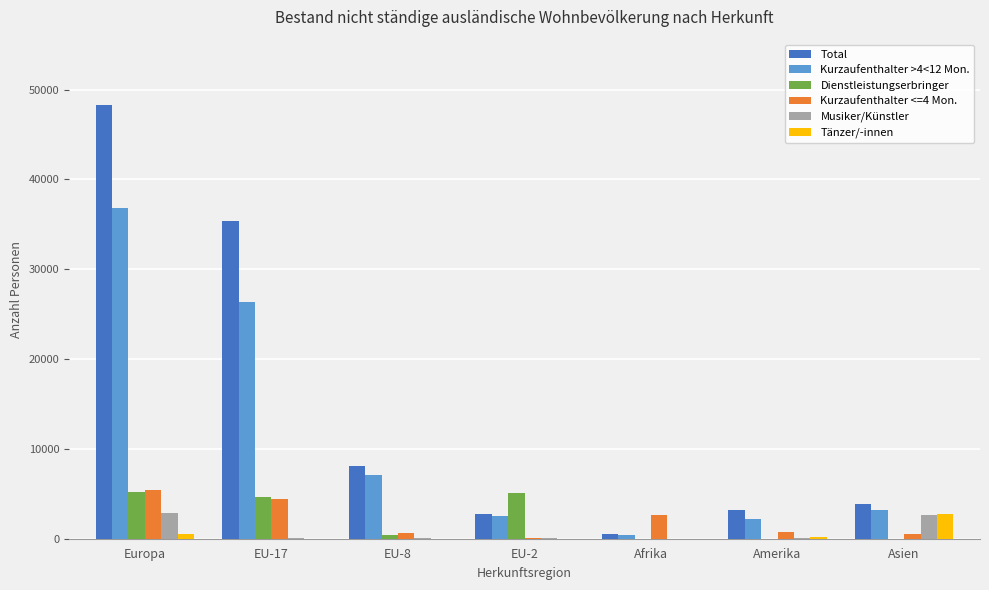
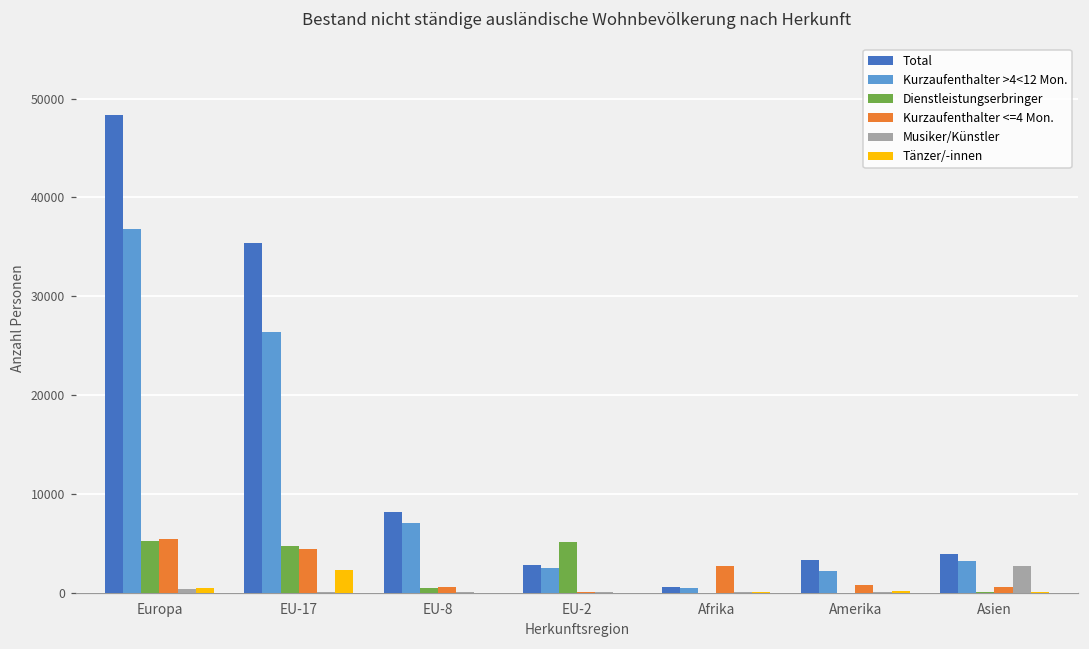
  {
    "Dienstleistungserbringer": {
      "Europa": 5000,
      "EU-17": 5000,
      "EU-8": 0,
      "EU-2": 5000
    },
    "Kurzaufenthalter <=4 Mon.": {
      "Europa": 5000,
      "EU-17": 4000,
      "EU-8": 1000,
      "Afrika": 3000,
      "Amerika": 1000,
      "Asien": 1000
    },
    "Musiker/Künstler": {
-     "Europa": 3000,
+     "Europa": 0,
      "Asien": 3000
    },
    "Tänzer/-innen": {
      "Europa": 0,
-     "EU-17": 0,
+     "EU-17": 2000,
      "EU-8": 0,
      "EU-2": 0,
-     "Asien": 3000
+     "Asien": 0
    }
  }
